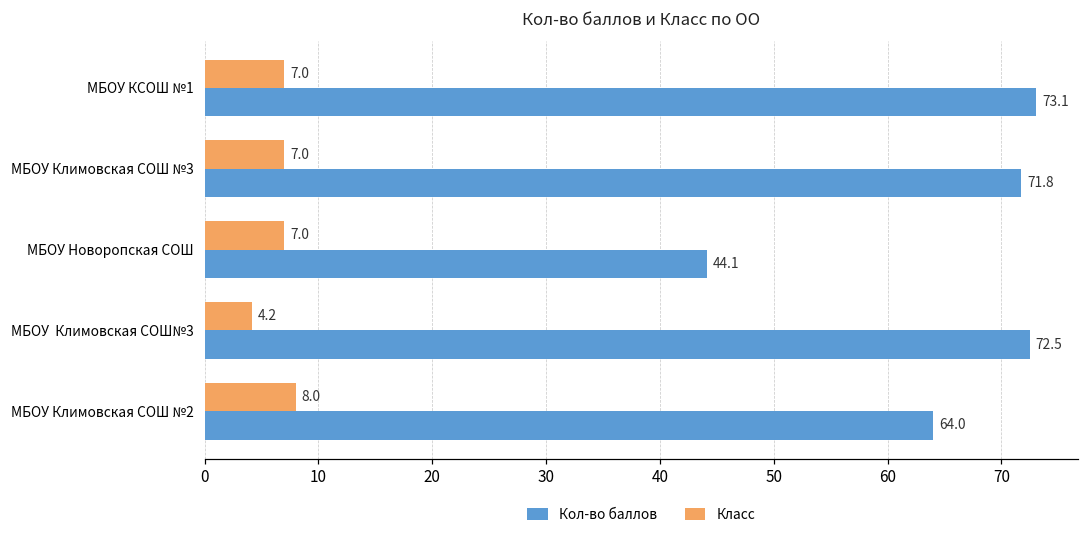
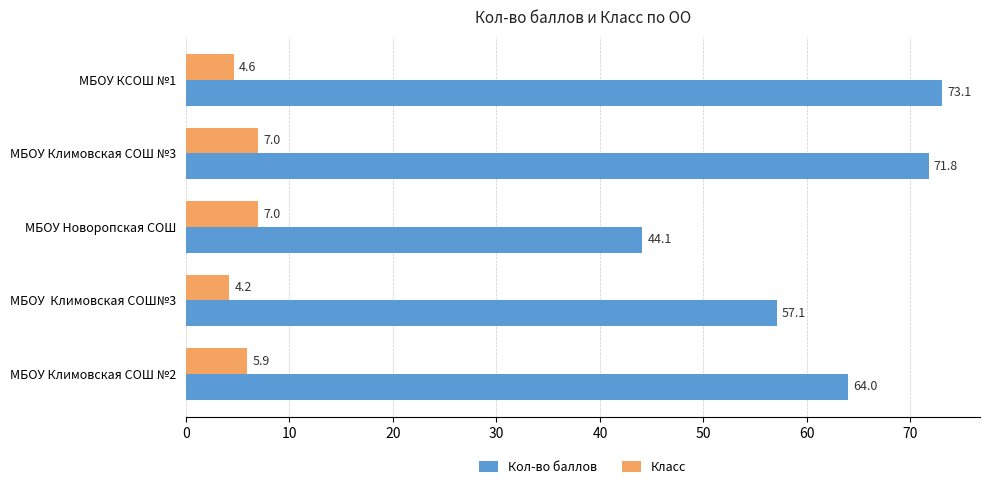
  {
    "Кол-во баллов": {
      "МБОУ КСОШ №1": 73.1,
      "МБОУ Климовская СОШ №3": 71.8,
      "МБОУ Новоропская СОШ": 44.1,
-     "МБОУ Климовская СОШ№3": 72.5,
+     "МБОУ Климовская СОШ№3": 57.1,
      "МБОУ Климовская СОШ №2": 64.0
    },
    "Класс": {
-     "МБОУ КСОШ №1": 7.0,
+     "МБОУ КСОШ №1": 4.6,
      "МБОУ Климовская СОШ №3": 7.0,
      "МБОУ Новоропская СОШ": 7.0,
      "МБОУ Климовская СОШ№3": 4.2,
-     "МБОУ Климовская СОШ №2": 8.0
+     "МБОУ Климовская СОШ №2": 5.9
    }
  }
